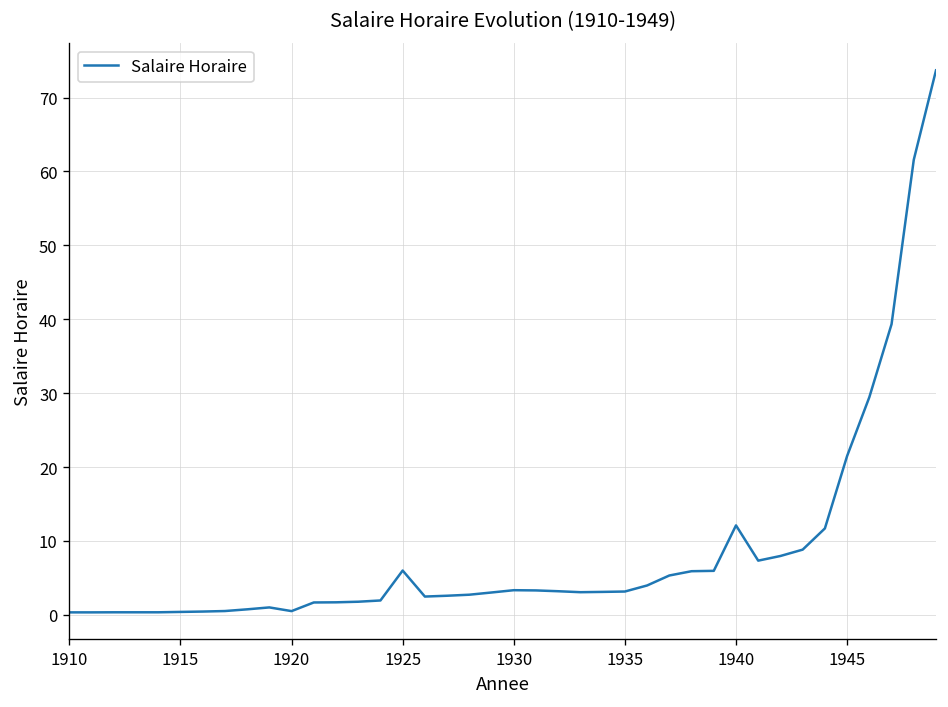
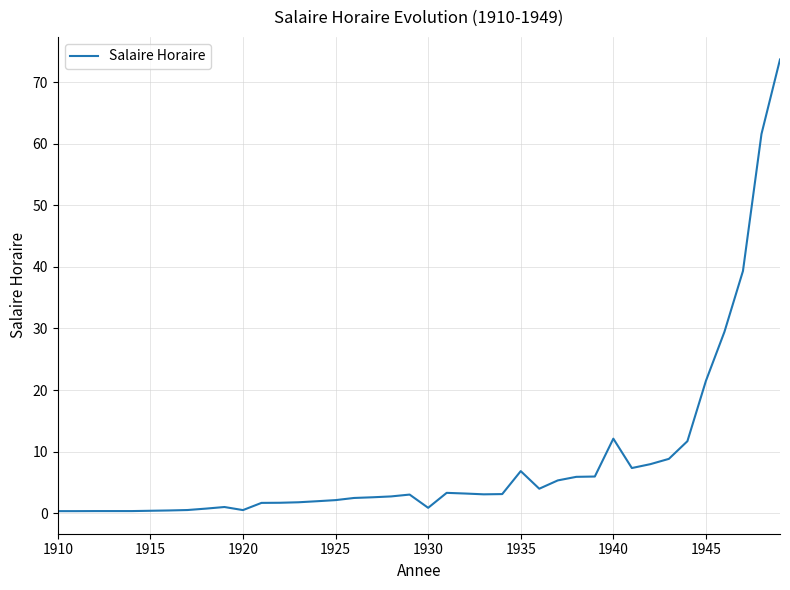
  {
    "1910": 0,
    "1915": 0,
    "1920": 1,
-   "1925": 6,
-   "1930": 3,
-   "1935": 3,
+   "1925": 2,
+   "1930": 1,
+   "1935": 7,
    "1940": 12,
    "1945": 21
  }
